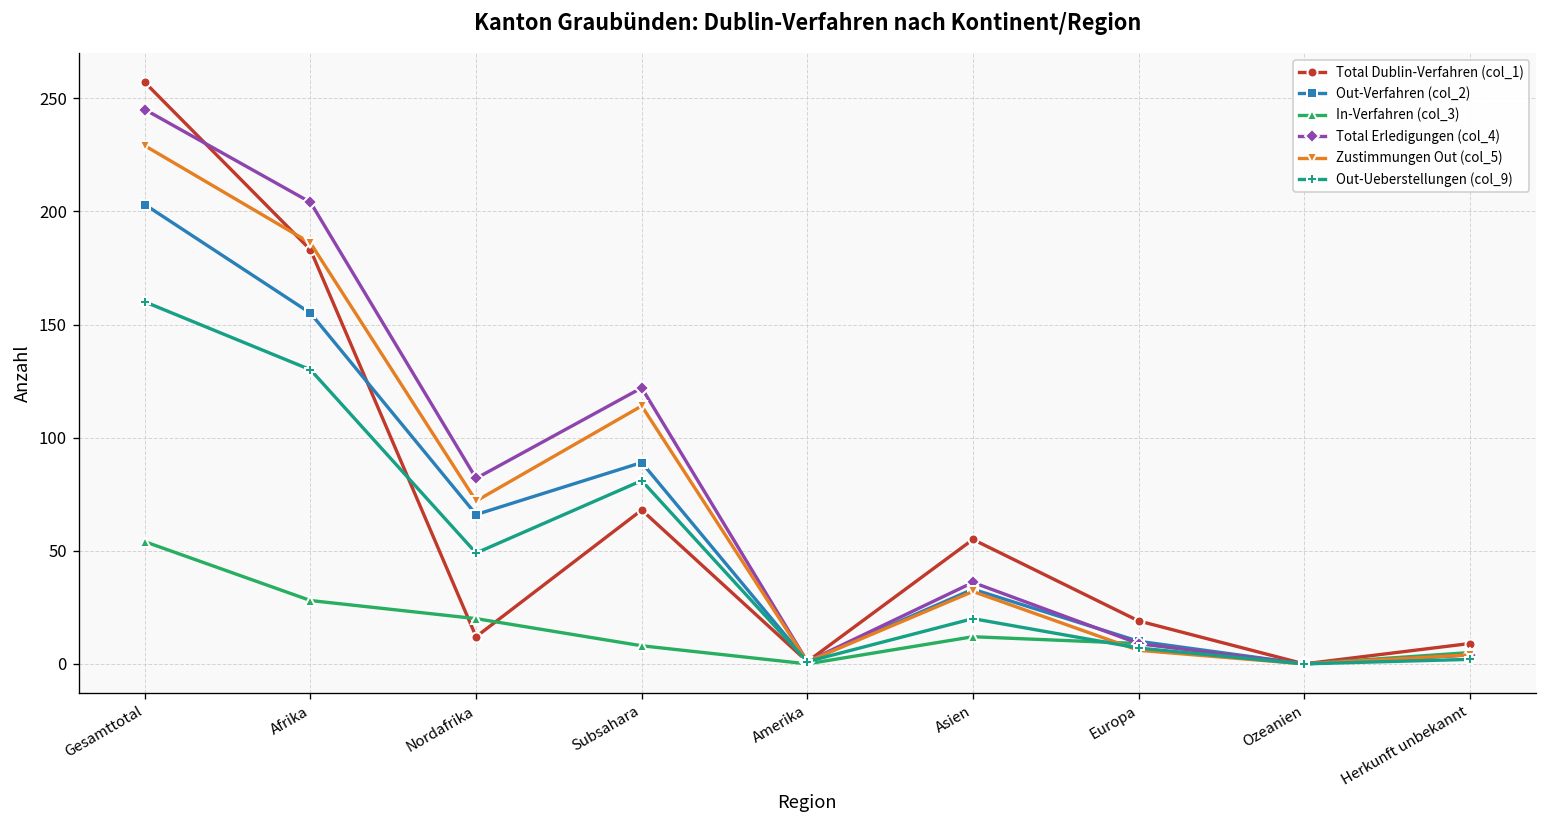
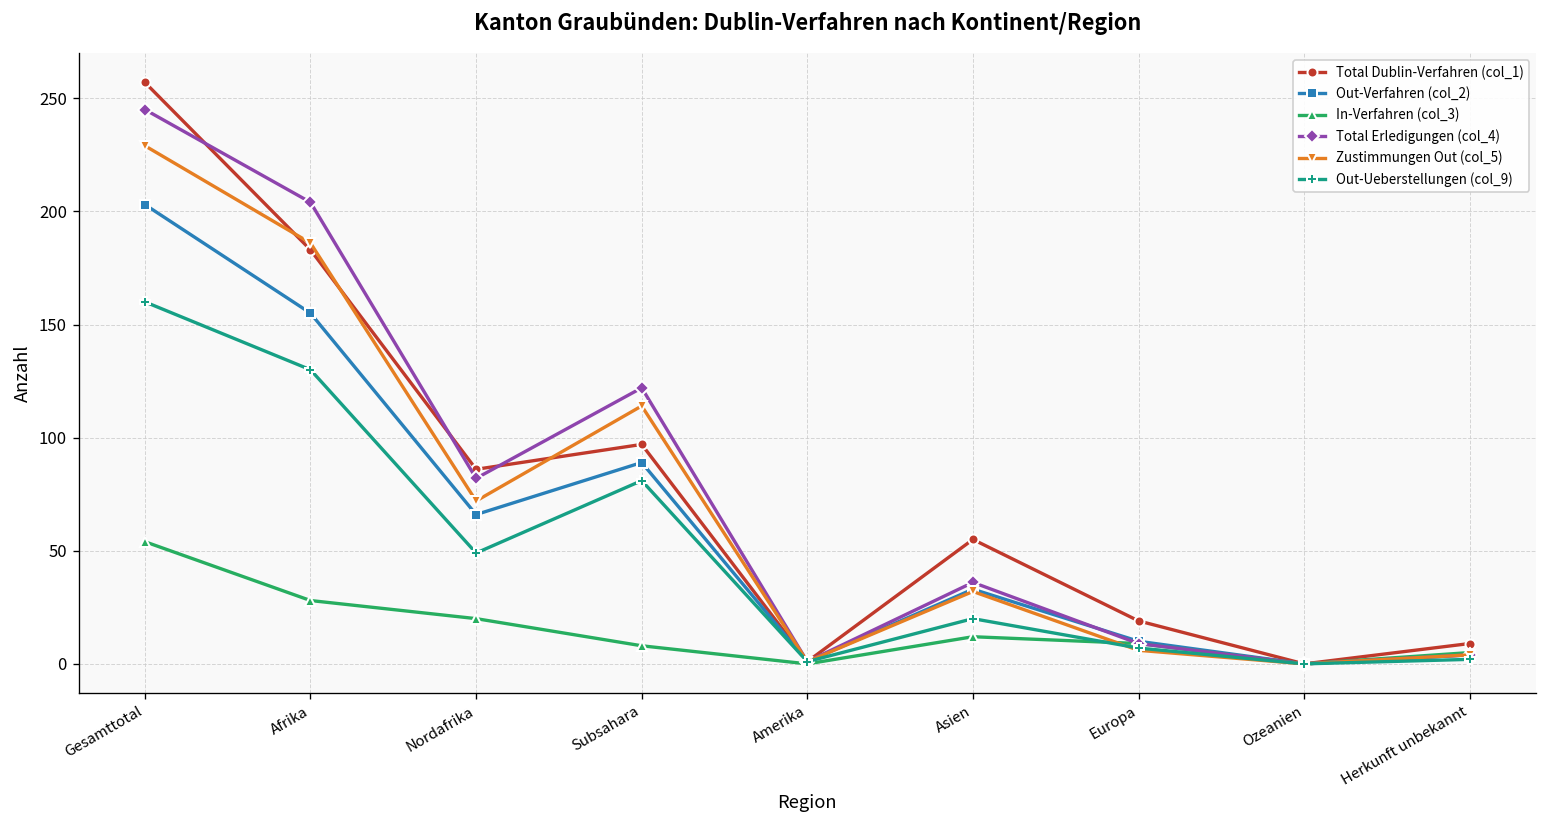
  {
    "Total Dublin-Verfahren (col_1)": {
      "Gesamttotal": 257,
      "Afrika": 183,
-     "Nordafrika": 12,
-     "Subsahara": 68,
+     "Nordafrika": 86,
+     "Subsahara": 97,
      "Asien": 55,
      "Europa": 19,
      "Herkunft unbekannt": 9
    },
    "Out-Verfahren (col_2)": {
      "Gesamttotal": 203,
      "Afrika": 155,
      "Nordafrika": 66,
      "Subsahara": 89
    },
    "Total Erledigungen (col_4)": {
      "Gesamttotal": 245,
      "Afrika": 204,
      "Nordafrika": 82,
      "Subsahara": 122,
      "Asien": 36
    },
    "Zustimmungen Out (col_5)": {
      "Gesamttotal": 229,
      "Afrika": 186,
      "Nordafrika": 72,
      "Subsahara": 114
    }
  }
